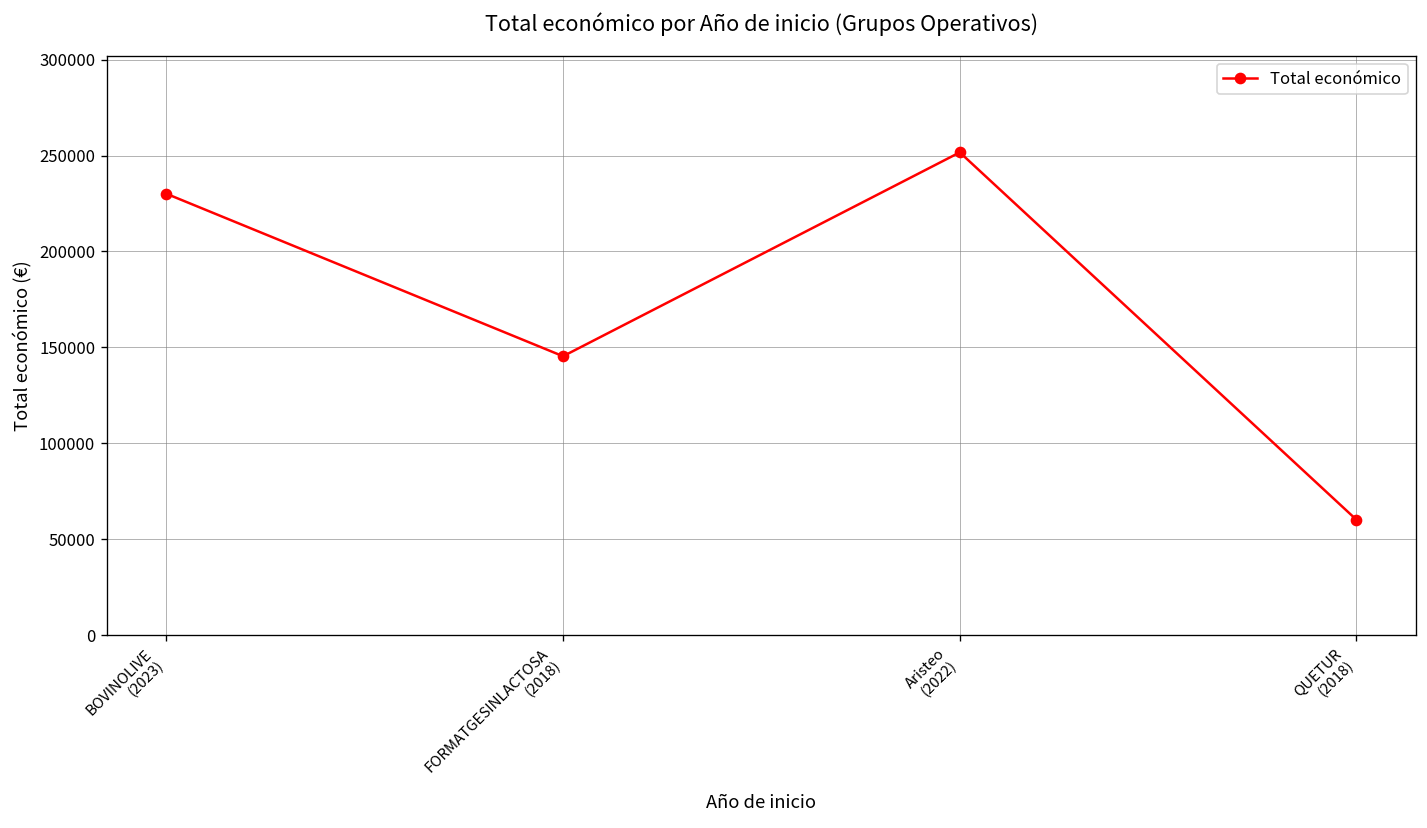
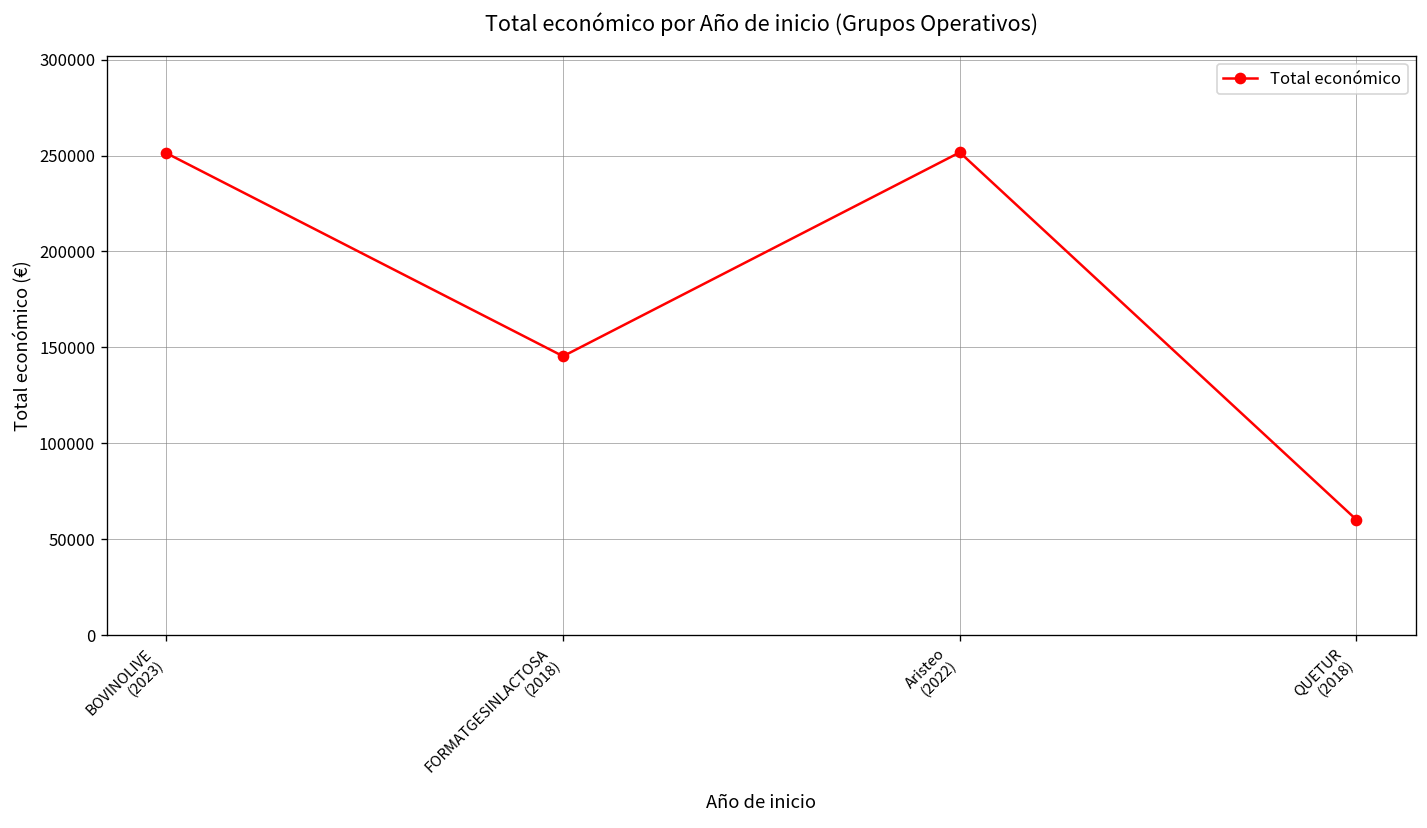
  {
-   "BOVINOLIVE (2023)": 230000,
+   "BOVINOLIVE (2023)": 251000,
    "FORMATGESINLACTOSA (2018)": 145000,
    "Aristeo (2022)": 252000,
    "QUETUR (2018)": 60000
  }
